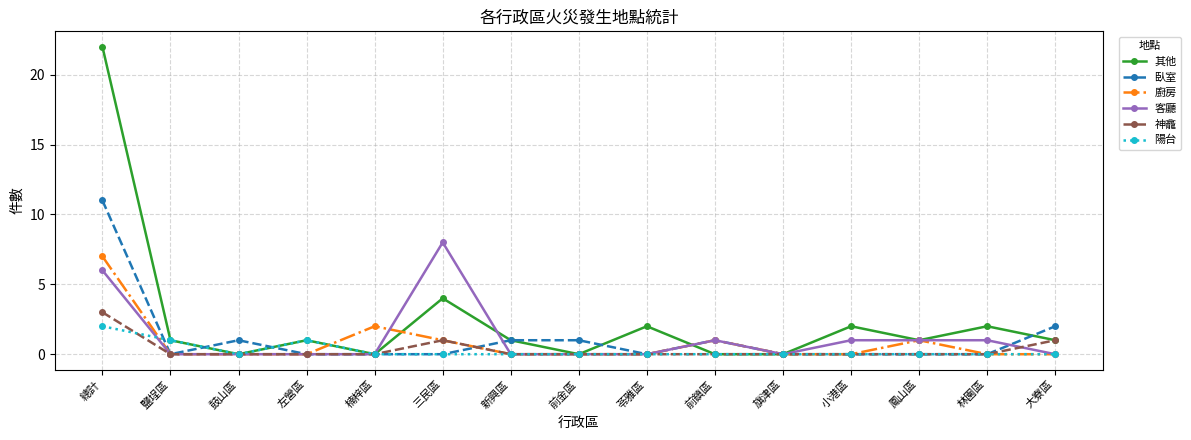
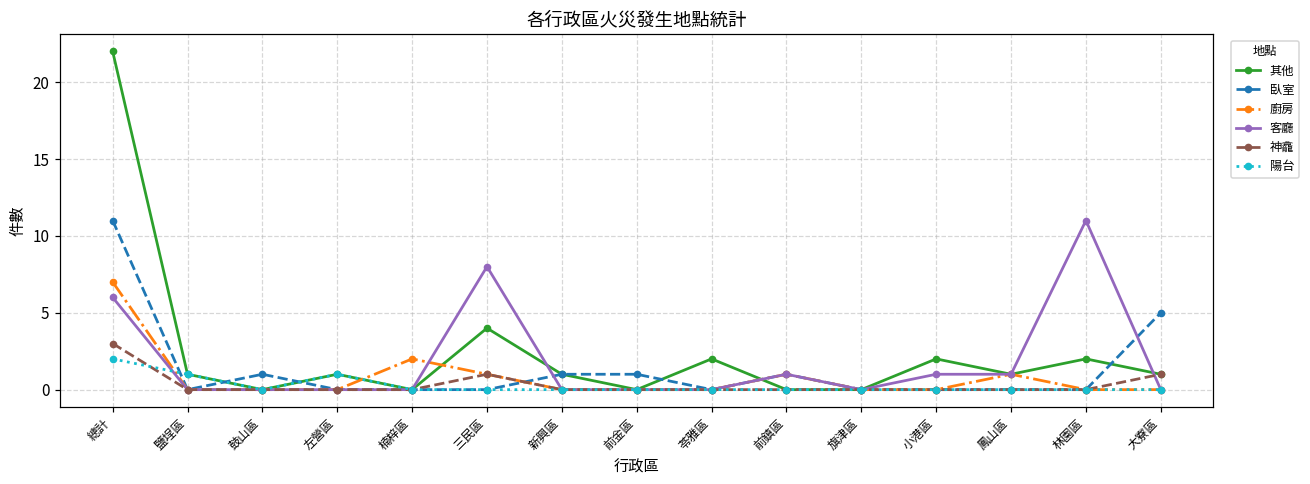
  {
    "其他": {
      "總計": 22,
      "三民區": 4,
      "苓雅區": 2,
      "小港區": 2,
      "林園區": 2
    },
    "臥室": {
      "總計": 11,
      "鼓山區": 1,
      "前金區": 1,
-     "大寮區": 2
+     "大寮區": 5
    },
    "廚房": {
      "總計": 7,
      "楠梓區": 2
    },
    "客廳": {
      "總計": 6,
      "三民區": 8,
      "小港區": 1,
-     "林園區": 1
+     "林園區": 11
    },
    "神龕": {
      "總計": 3
    },
    "陽台": {
      "總計": 2
    }
  }
